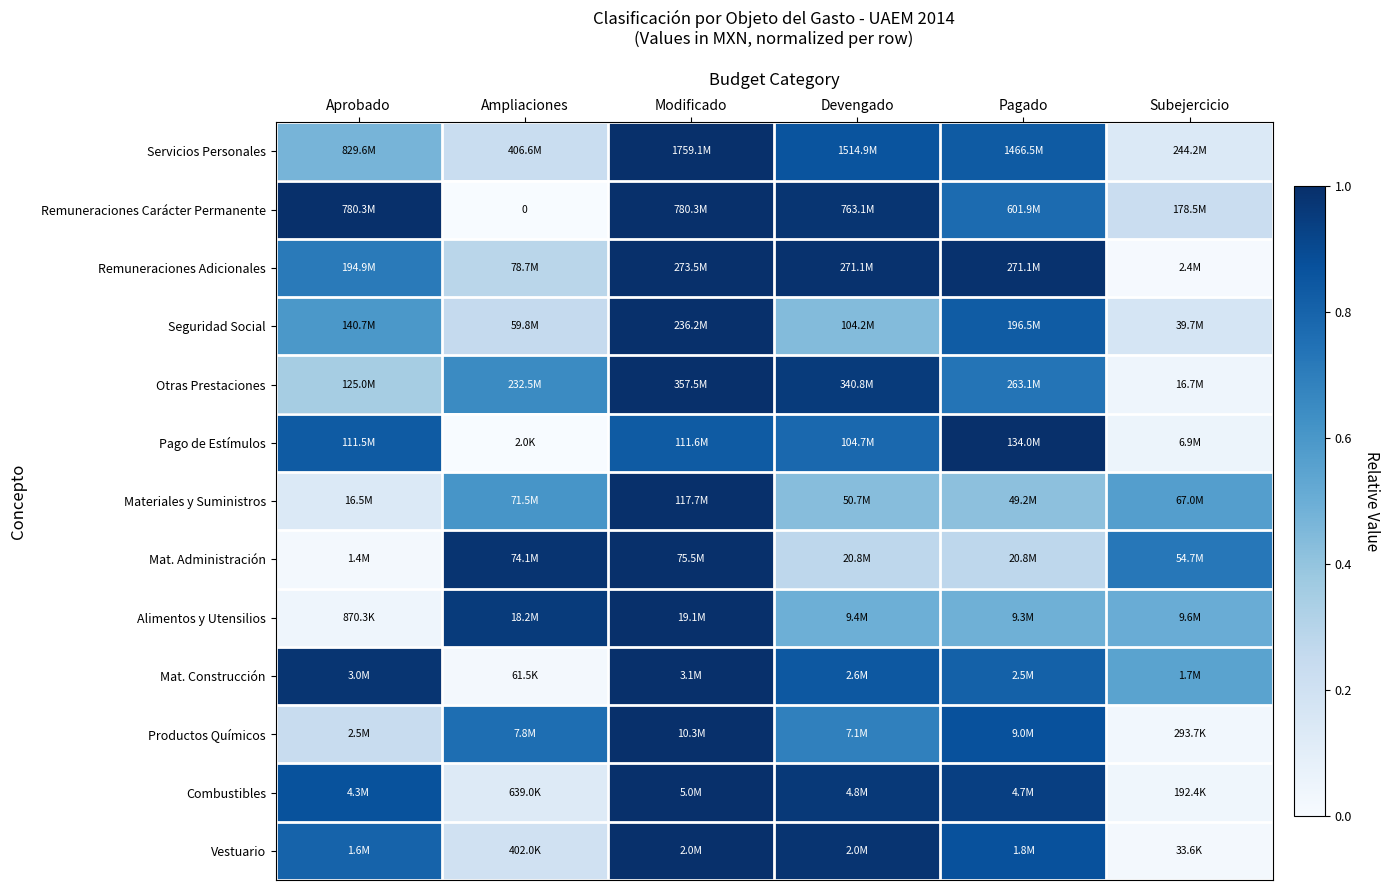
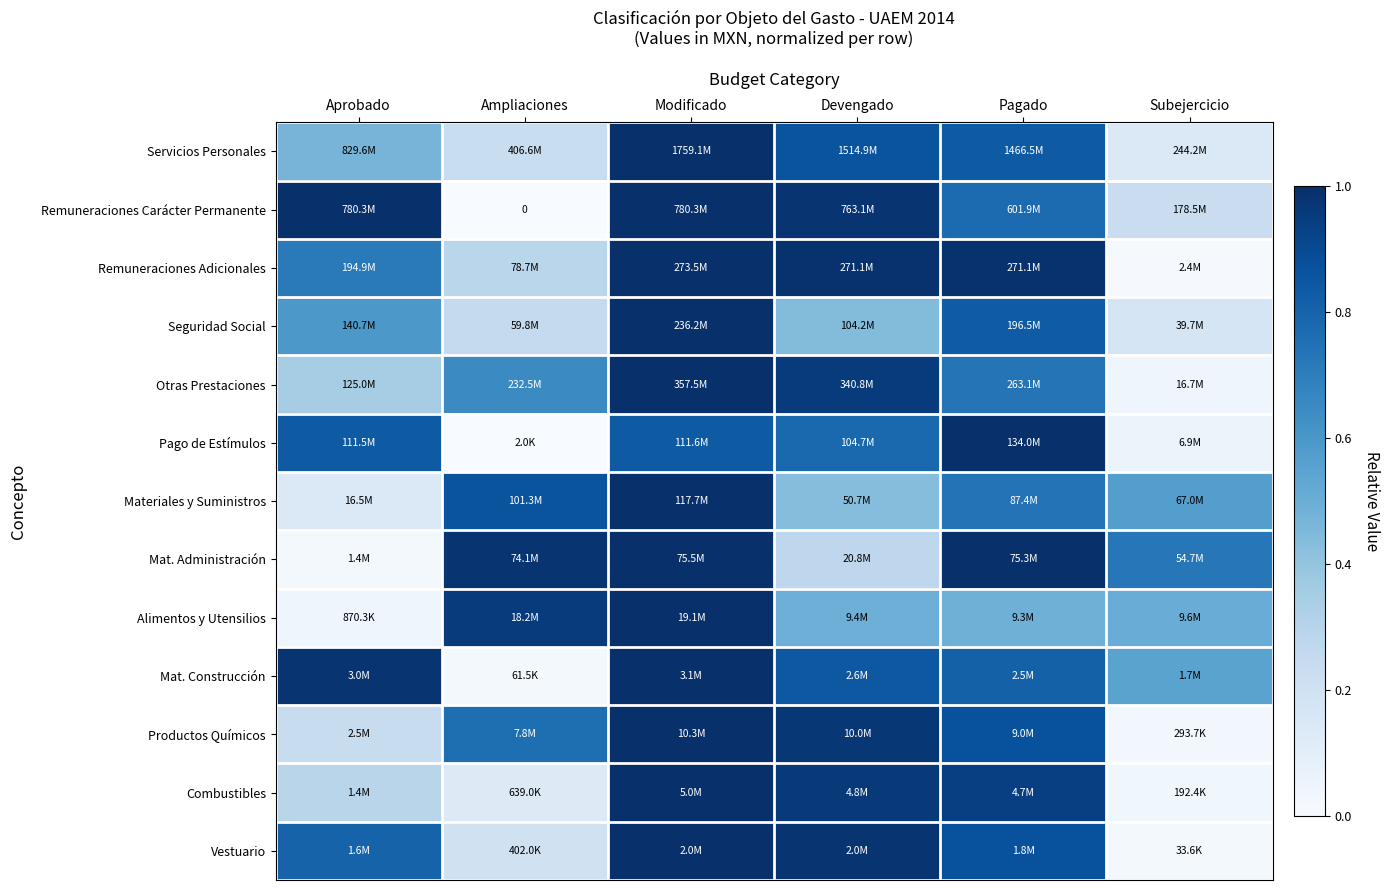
  {
    "Servicios Personales": {
      "Aprobado": "829.6M",
      "Ampliaciones": "406.6M",
      "Modificado": "1759.1M",
      "Devengado": "1514.9M",
      "Pagado": "1466.5M",
      "Subejercicio": "244.2M"
    },
    "Remuneraciones Carácter Permanente": {
      "Aprobado": "780.3M",
      "Ampliaciones": "0",
      "Modificado": "780.3M",
      "Devengado": "763.1M",
      "Pagado": "601.9M",
      "Subejercicio": "178.5M"
    },
    "Remuneraciones Adicionales": {
      "Aprobado": "194.9M",
      "Ampliaciones": "78.7M",
      "Modificado": "273.5M",
      "Devengado": "271.1M",
      "Pagado": "271.1M",
      "Subejercicio": "2.4M"
    },
    "Seguridad Social": {
      "Aprobado": "140.7M",
      "Ampliaciones": "59.8M",
      "Modificado": "236.2M",
      "Devengado": "104.2M",
      "Pagado": "196.5M",
      "Subejercicio": "39.7M"
    },
    "Otras Prestaciones": {
      "Aprobado": "125.0M",
      "Ampliaciones": "232.5M",
      "Modificado": "357.5M",
      "Devengado": "340.8M",
      "Pagado": "263.1M",
      "Subejercicio": "16.7M"
    },
    "Pago de Estímulos": {
      "Aprobado": "111.5M",
      "Ampliaciones": "2.0K",
      "Modificado": "111.6M",
      "Devengado": "104.7M",
      "Pagado": "134.0M",
      "Subejercicio": "6.9M"
    },
    "Materiales y Suministros": {
      "Aprobado": "16.5M",
-     "Ampliaciones": "71.5M",
+     "Ampliaciones": "101.3M",
      "Modificado": "117.7M",
      "Devengado": "50.7M",
-     "Pagado": "49.2M",
+     "Pagado": "87.4M",
      "Subejercicio": "67.0M"
    },
    "Mat. Administración": {
      "Aprobado": "1.4M",
      "Ampliaciones": "74.1M",
      "Modificado": "75.5M",
      "Devengado": "20.8M",
-     "Pagado": "20.8M",
+     "Pagado": "75.3M",
      "Subejercicio": "54.7M"
    },
    "Alimentos y Utensilios": {
      "Aprobado": "870.3K",
      "Ampliaciones": "18.2M",
      "Modificado": "19.1M",
      "Devengado": "9.4M",
      "Pagado": "9.3M",
      "Subejercicio": "9.6M"
    },
    "Mat. Construcción": {
      "Aprobado": "3.0M",
      "Ampliaciones": "61.5K",
      "Modificado": "3.1M",
      "Devengado": "2.6M",
      "Pagado": "2.5M",
      "Subejercicio": "1.7M"
    },
    "Productos Químicos": {
      "Aprobado": "2.5M",
      "Ampliaciones": "7.8M",
      "Modificado": "10.3M",
-     "Devengado": "7.1M",
+     "Devengado": "10.0M",
      "Pagado": "9.0M",
      "Subejercicio": "293.7K"
    },
    "Combustibles": {
-     "Aprobado": "4.3M",
+     "Aprobado": "1.4M",
      "Ampliaciones": "639.0K",
      "Modificado": "5.0M",
      "Devengado": "4.8M",
      "Pagado": "4.7M",
      "Subejercicio": "192.4K"
    },
    "Vestuario": {
      "Aprobado": "1.6M",
      "Ampliaciones": "402.0K",
      "Modificado": "2.0M",
      "Devengado": "2.0M",
      "Pagado": "1.8M",
      "Subejercicio": "33.6K"
    }
  }
